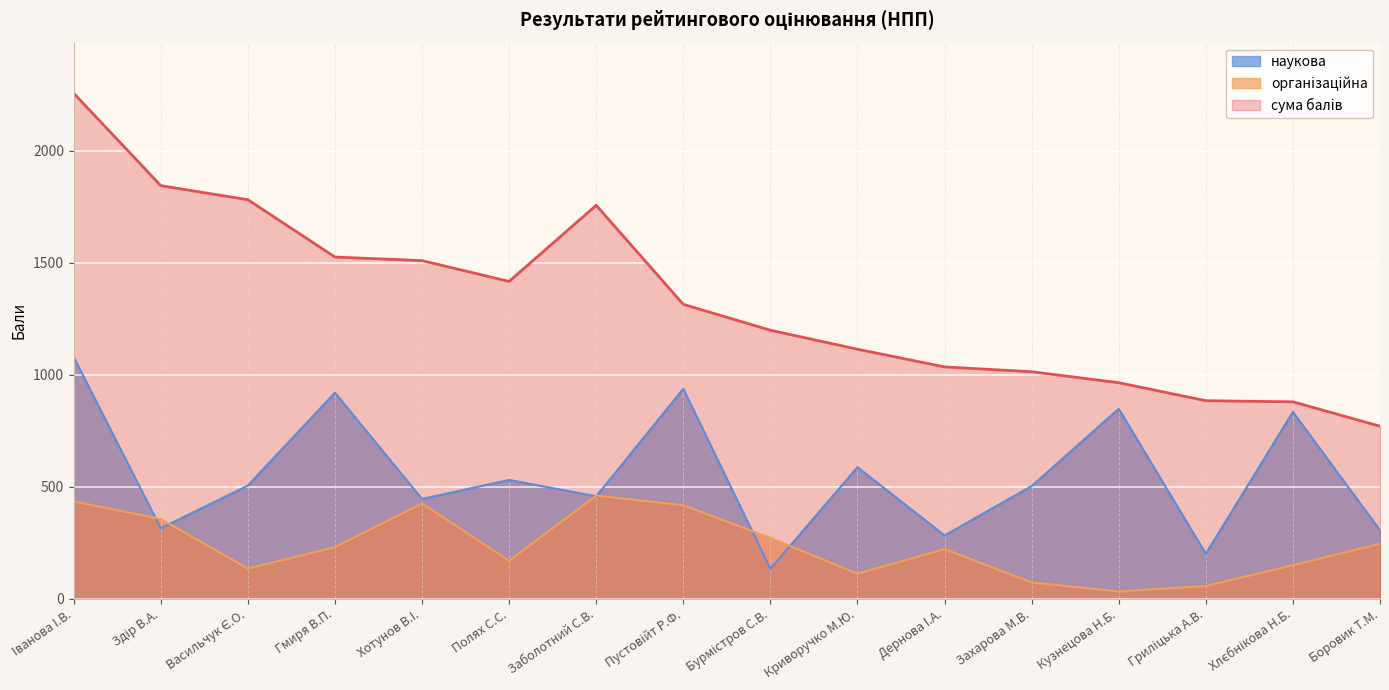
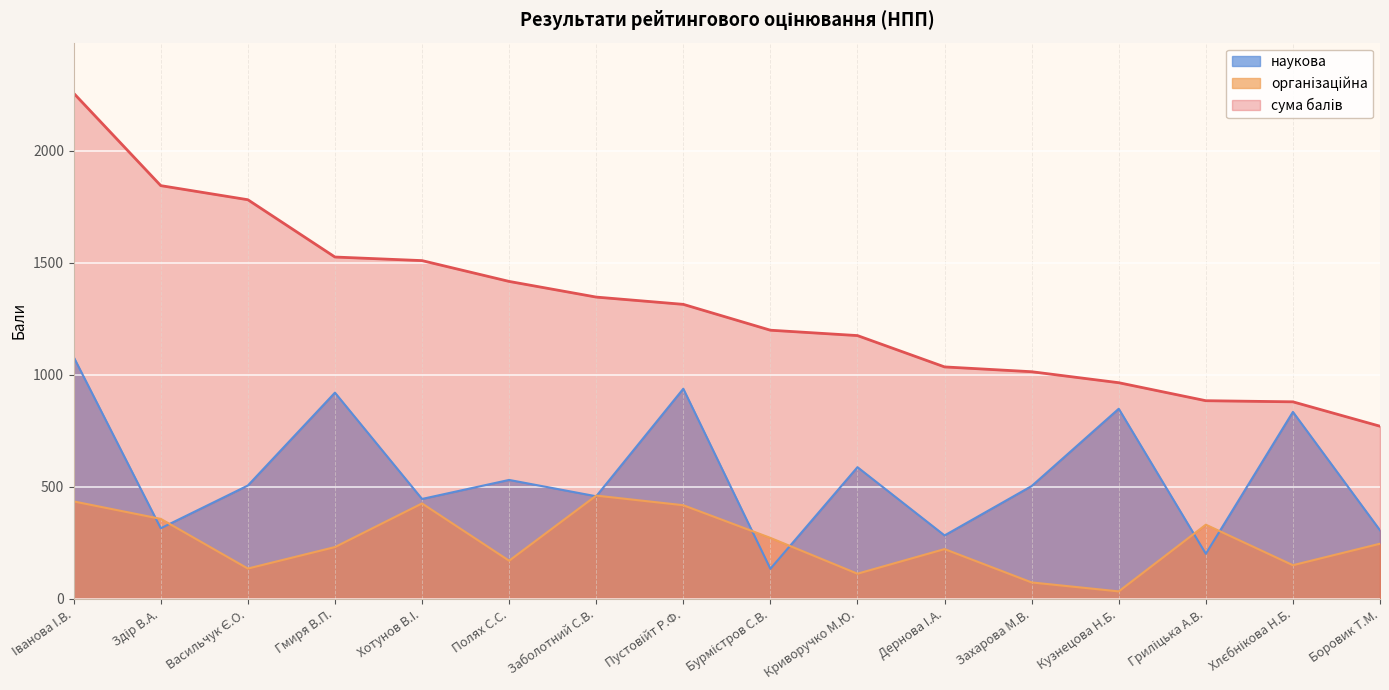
  {
    "наукова": {
      "Іванова І.В.": 1080,
      "Здір В.А.": 310,
      "Васильчук Є.О.": 510,
      "Гмиря В.П.": 920,
      "Хотунов В.І.": 450,
      "Полях С.С.": 530,
      "Пустовійт Р.Ф.": 940,
      "Бурмістров С.В.": 130,
      "Криворучко М.Ю.": 590,
      "Дернова І.А.": 280,
      "Захарова М.В.": 500,
      "Кузнецова Н.Б.": 850,
      "Гриліцька А.В.": 200,
      "Хлєбнікова Н.Б.": 830,
      "Боровик Т.М.": 310
    },
    "організаційна": {
      "Іванова І.В.": 430,
      "Здір В.А.": 360,
      "Васильчук Є.О.": 130,
      "Гмиря В.П.": 230,
      "Хотунов В.І.": 430,
      "Полях С.С.": 170,
      "Пустовійт Р.Ф.": 420,
      "Бурмістров С.В.": 270,
      "Криворучко М.Ю.": 110,
      "Дернова І.А.": 220,
      "Захарова М.В.": 70,
      "Кузнецова Н.Б.": 30,
-     "Гриліцька А.В.": 60,
+     "Гриліцька А.В.": 330,
      "Хлєбнікова Н.Б.": 150,
      "Боровик Т.М.": 250
    },
    "сума балів": {
      "Іванова І.В.": 2260,
      "Здір В.А.": 1850,
      "Васильчук Є.О.": 1780,
      "Гмиря В.П.": 1530,
      "Хотунов В.І.": 1510,
      "Полях С.С.": 1420,
-     "Заболотний С.В.": 1760,
+     "Заболотний С.В.": 1350,
      "Пустовійт Р.Ф.": 1310,
      "Бурмістров С.В.": 1200,
-     "Криворучко М.Ю.": 1110,
+     "Криворучко М.Ю.": 1180,
      "Дернова І.А.": 1040,
      "Захарова М.В.": 1010,
      "Кузнецова Н.Б.": 960,
      "Гриліцька А.В.": 880,
      "Хлєбнікова Н.Б.": 880,
      "Боровик Т.М.": 770
    }
  }
